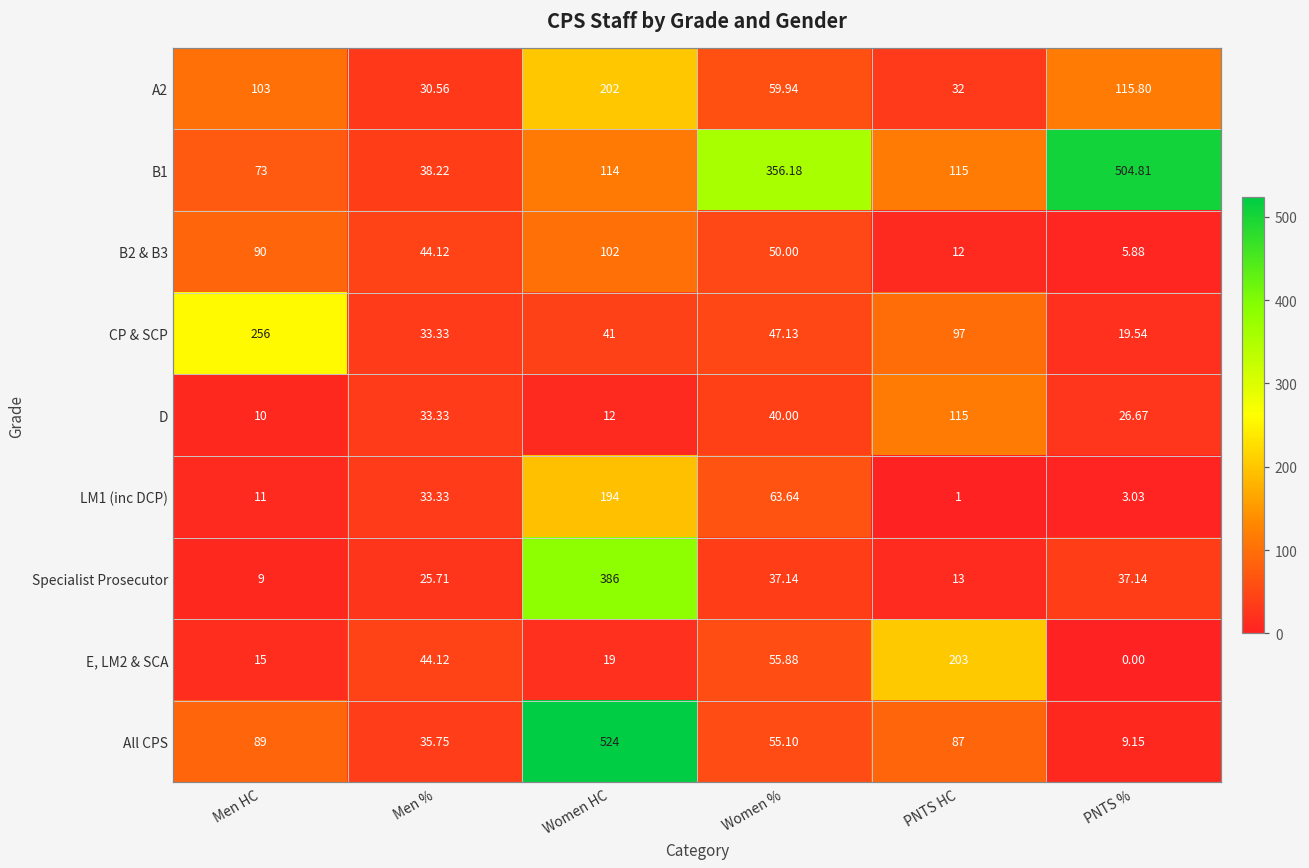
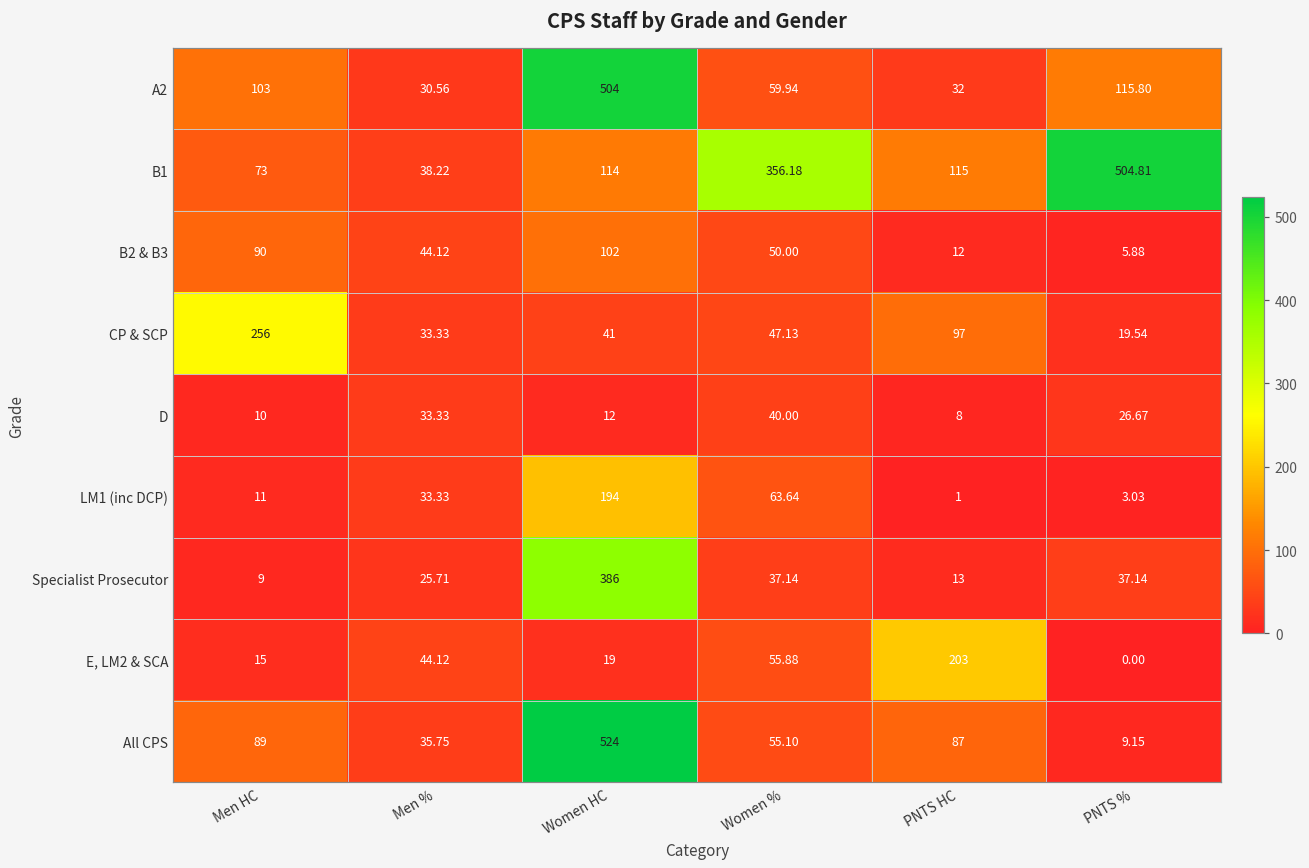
  {
    "A2": {
      "Men HC": 103,
      "Men %": 30.56,
-     "Women HC": 202,
+     "Women HC": 504,
      "Women %": 59.94,
      "PNTS HC": 32,
      "PNTS %": 115.80
    },
    "B1": {
      "Men HC": 73,
      "Men %": 38.22,
      "Women HC": 114,
      "Women %": 356.18,
      "PNTS HC": 115,
      "PNTS %": 504.81
    },
    "B2 & B3": {
      "Men HC": 90,
      "Men %": 44.12,
      "Women HC": 102,
      "Women %": 50.00,
      "PNTS HC": 12,
      "PNTS %": 5.88
    },
    "CP & SCP": {
      "Men HC": 256,
      "Men %": 33.33,
      "Women HC": 41,
      "Women %": 47.13,
      "PNTS HC": 97,
      "PNTS %": 19.54
    },
    "D": {
      "Men HC": 10,
      "Men %": 33.33,
      "Women HC": 12,
      "Women %": 40.00,
-     "PNTS HC": 115,
+     "PNTS HC": 8,
      "PNTS %": 26.67
    },
    "LM1 (inc DCP)": {
      "Men HC": 11,
      "Men %": 33.33,
      "Women HC": 194,
      "Women %": 63.64,
      "PNTS HC": 1,
      "PNTS %": 3.03
    },
    "Specialist Prosecutor": {
      "Men HC": 9,
      "Men %": 25.71,
      "Women HC": 386,
      "Women %": 37.14,
      "PNTS HC": 13,
      "PNTS %": 37.14
    },
    "E, LM2 & SCA": {
      "Men HC": 15,
      "Men %": 44.12,
      "Women HC": 19,
      "Women %": 55.88,
      "PNTS HC": 203,
      "PNTS %": 0.00
    },
    "All CPS": {
      "Men HC": 89,
      "Men %": 35.75,
      "Women HC": 524,
      "Women %": 55.10,
      "PNTS HC": 87,
      "PNTS %": 9.15
    }
  }
